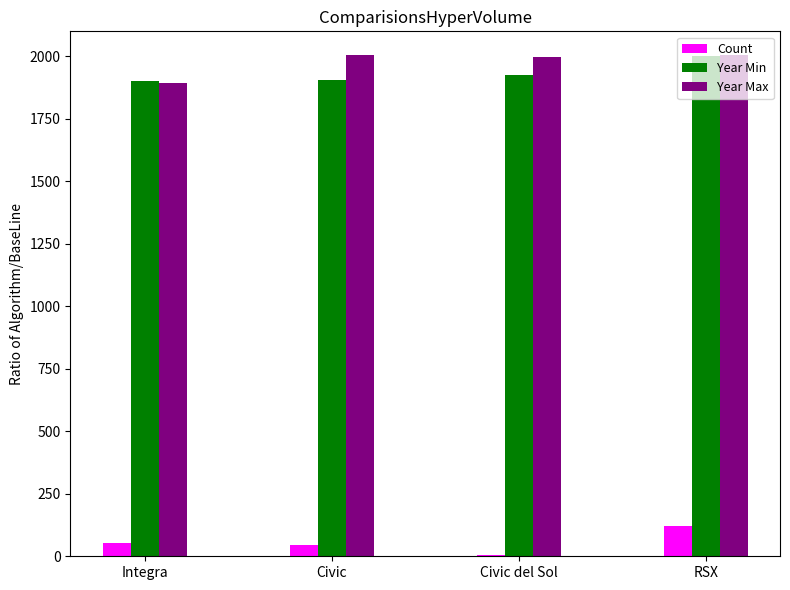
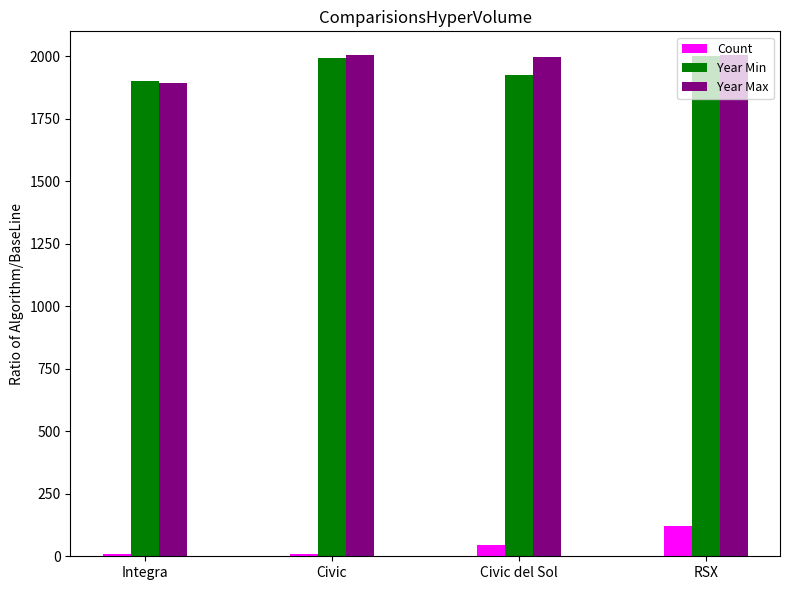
  {
    "Count": {
-     "Integra": 50,
-     "Civic": 50,
-     "Civic del Sol": 10,
+     "Integra": 10,
+     "Civic": 10,
+     "Civic del Sol": 50,
      "RSX": 120
    },
    "Year Min": {
      "Integra": 1900,
-     "Civic": 1910,
+     "Civic": 1990,
      "Civic del Sol": 1930
    },
    "Year Max": {
      "Integra": 1890,
      "Civic": 2010,
      "Civic del Sol": 2000
    }
  }
